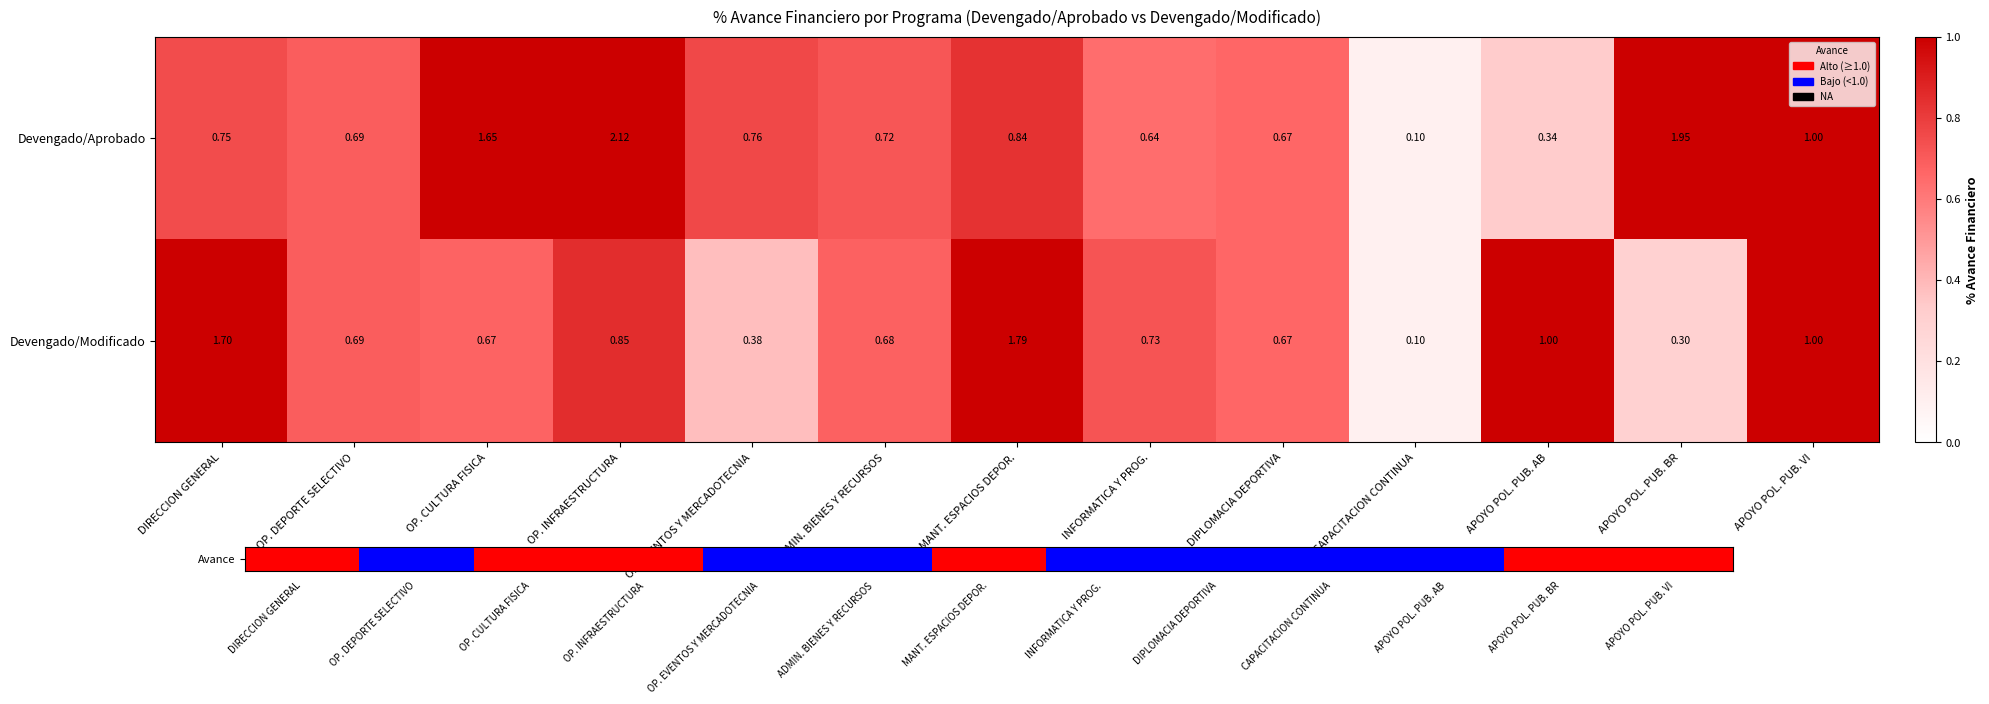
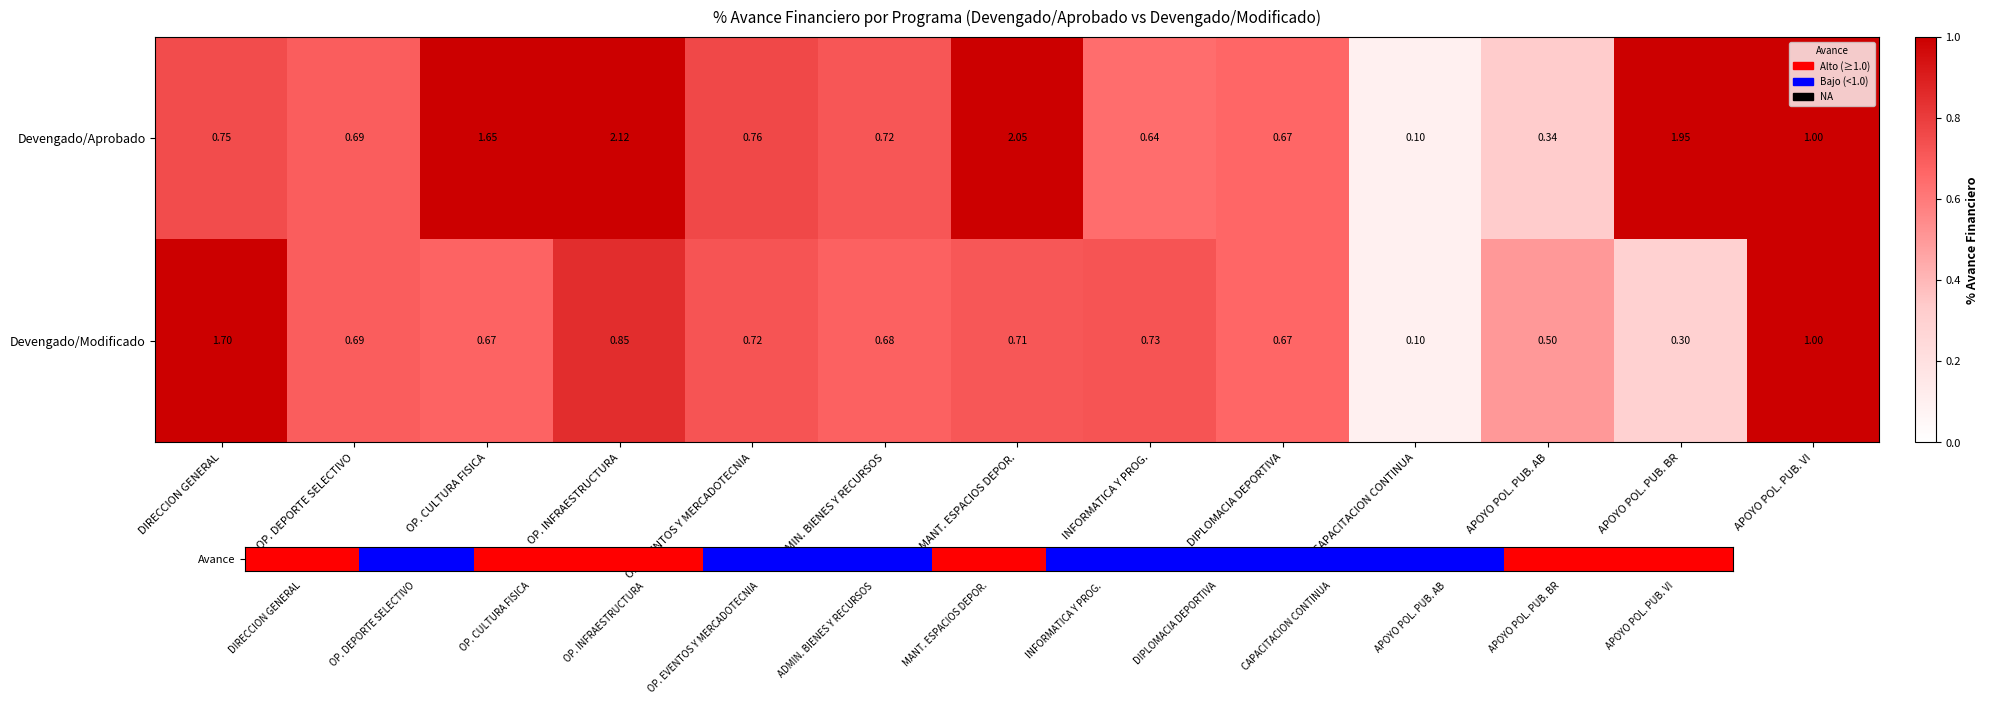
  {
    "% Avance Financiero por Programa (Devengado/Aprobado vs Devengado/Modificado)": {
      "Devengado/Aprobado": {
        "DIRECCION GENERAL": 0.75,
        "OP. DEPORTE SELECTIVO": 0.69,
        "OP. CULTURA FISICA": 1.65,
        "OP. INFRAESTRUCTURA": 2.12,
        "OP. EVENTOS Y MERCADOTECNIA": 0.76,
        "ADMIN. BIENES Y RECURSOS": 0.72,
-       "MANT. ESPACIOS DEPOR.": 0.84,
+       "MANT. ESPACIOS DEPOR.": 2.05,
        "INFORMATICA Y PROG.": 0.64,
        "DIPLOMACIA DEPORTIVA": 0.67,
        "CAPACITACION CONTINUA": 0.10,
        "APOYO POL. PUB. AB": 0.34,
        "APOYO POL. PUB. BR": 1.95,
        "APOYO POL. PUB. VI": 1.00
      },
      "Devengado/Modificado": {
        "DIRECCION GENERAL": 1.70,
        "OP. DEPORTE SELECTIVO": 0.69,
        "OP. CULTURA FISICA": 0.67,
        "OP. INFRAESTRUCTURA": 0.85,
-       "OP. EVENTOS Y MERCADOTECNIA": 0.38,
+       "OP. EVENTOS Y MERCADOTECNIA": 0.72,
        "ADMIN. BIENES Y RECURSOS": 0.68,
-       "MANT. ESPACIOS DEPOR.": 1.79,
+       "MANT. ESPACIOS DEPOR.": 0.71,
        "INFORMATICA Y PROG.": 0.73,
        "DIPLOMACIA DEPORTIVA": 0.67,
        "CAPACITACION CONTINUA": 0.10,
-       "APOYO POL. PUB. AB": 1.00,
+       "APOYO POL. PUB. AB": 0.50,
        "APOYO POL. PUB. BR": 0.30,
        "APOYO POL. PUB. VI": 1.00
      }
    }
  }
